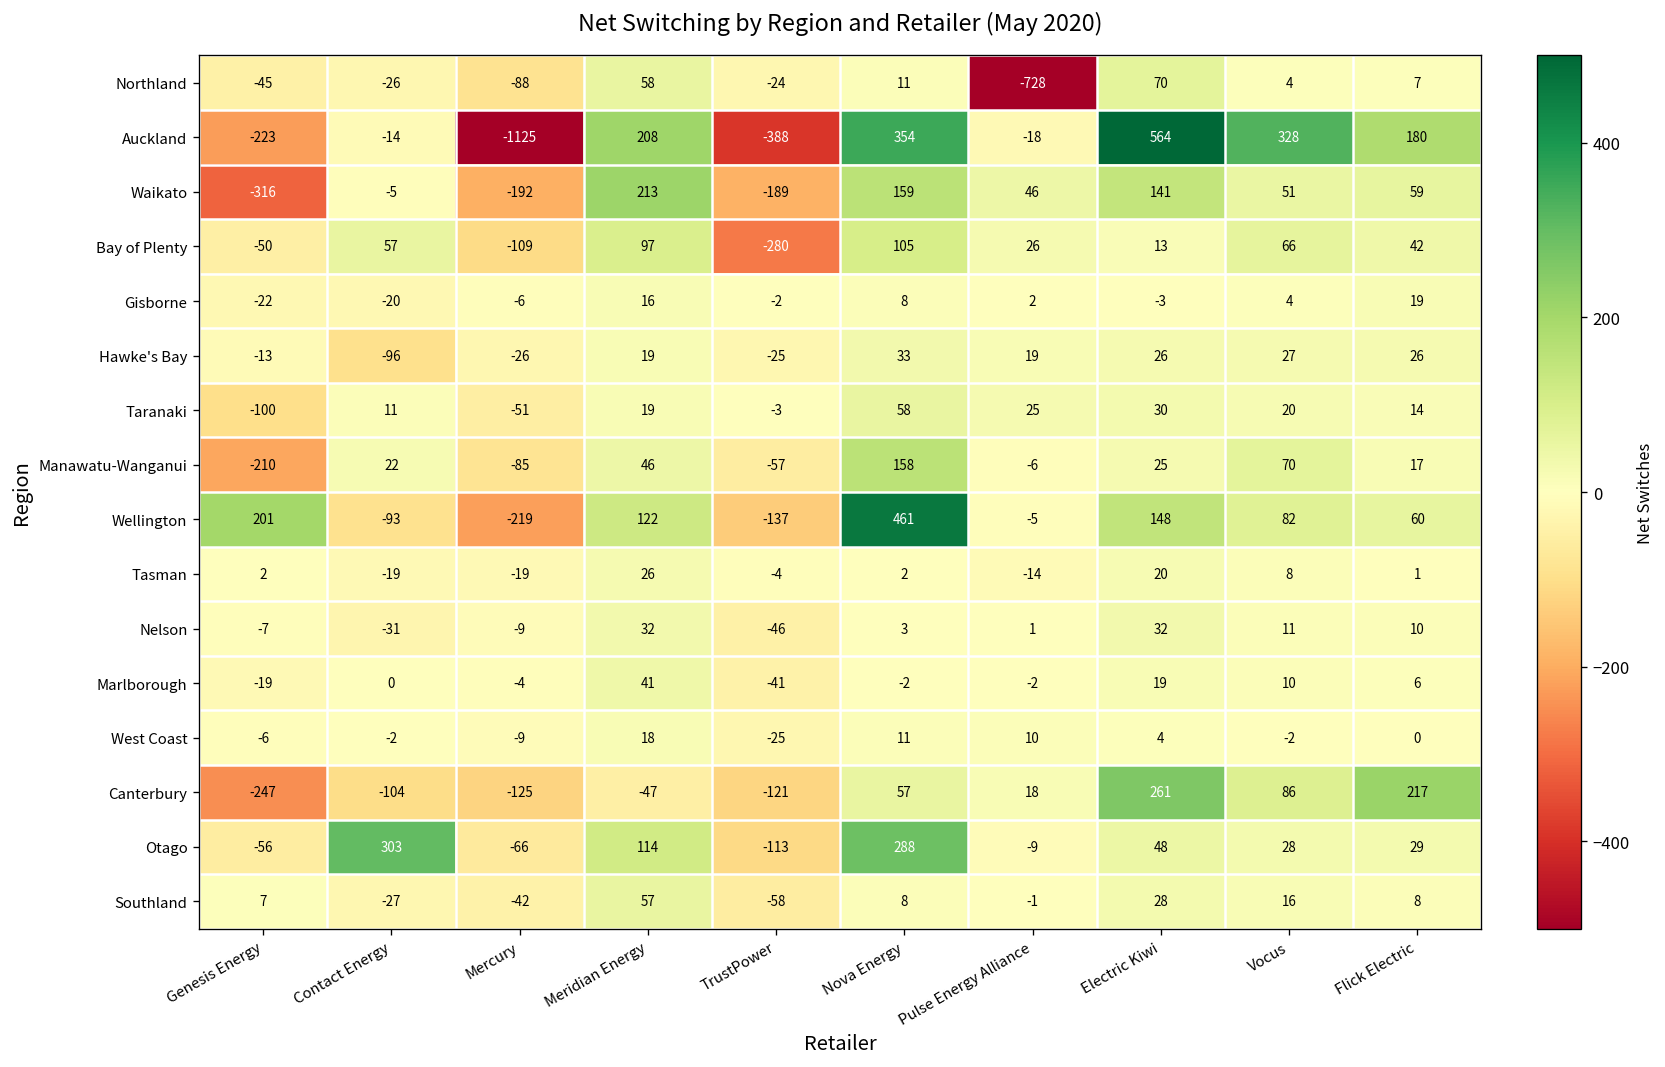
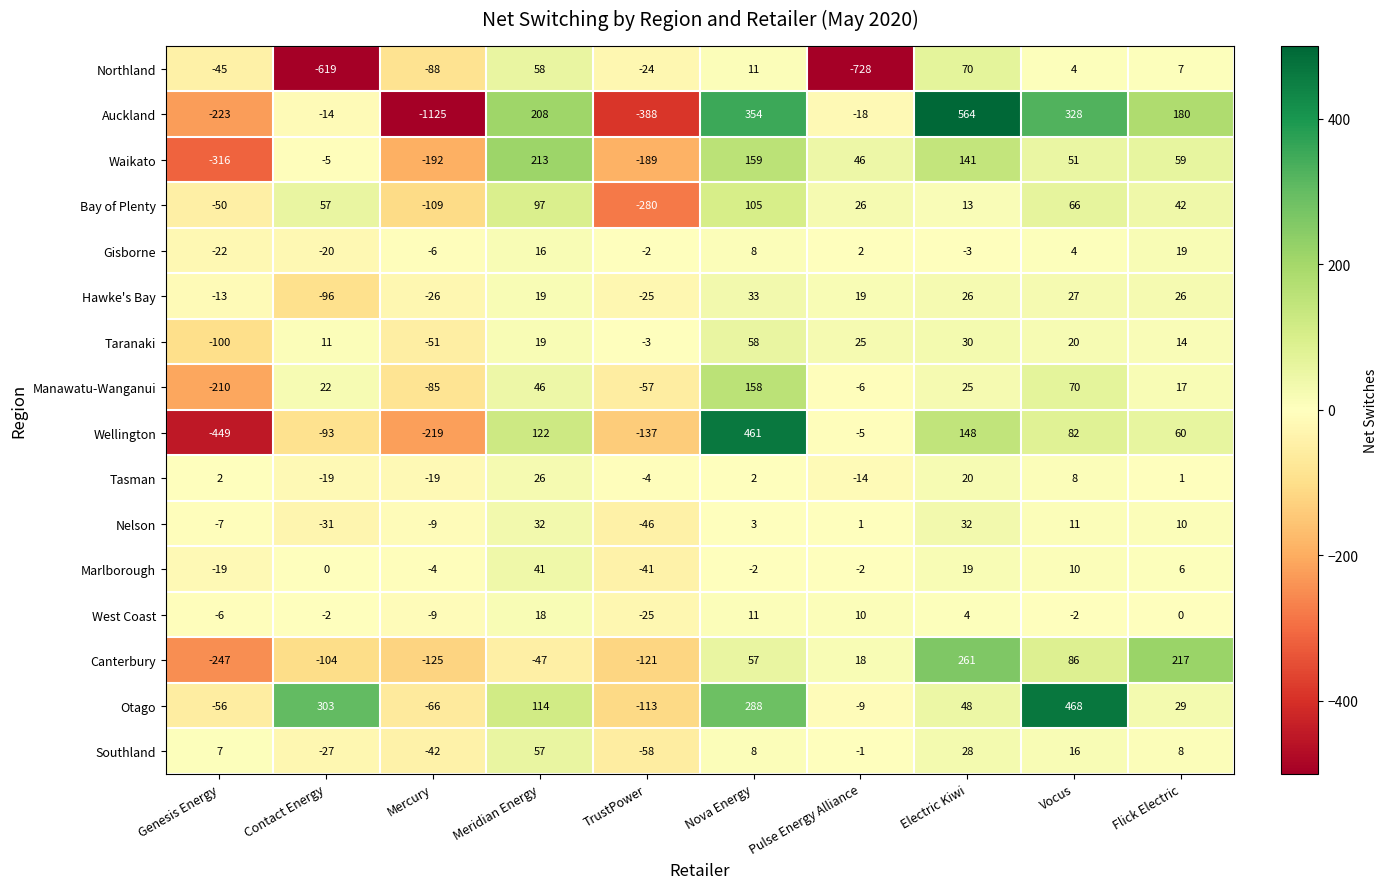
  {
    "Northland": {
      "Genesis Energy": -45,
-     "Contact Energy": -26,
+     "Contact Energy": -619,
      "Mercury": -88,
      "Meridian Energy": 58,
      "TrustPower": -24,
      "Nova Energy": 11,
      "Pulse Energy Alliance": -728,
      "Electric Kiwi": 70,
      "Vocus": 4,
      "Flick Electric": 7
    },
    "Auckland": {
      "Genesis Energy": -223,
      "Contact Energy": -14,
      "Mercury": -1125,
      "Meridian Energy": 208,
      "TrustPower": -388,
      "Nova Energy": 354,
      "Pulse Energy Alliance": -18,
      "Electric Kiwi": 564,
      "Vocus": 328,
      "Flick Electric": 180
    },
    "Waikato": {
      "Genesis Energy": -316,
      "Contact Energy": -5,
      "Mercury": -192,
      "Meridian Energy": 213,
      "TrustPower": -189,
      "Nova Energy": 159,
      "Pulse Energy Alliance": 46,
      "Electric Kiwi": 141,
      "Vocus": 51,
      "Flick Electric": 59
    },
    "Bay of Plenty": {
      "Genesis Energy": -50,
      "Contact Energy": 57,
      "Mercury": -109,
      "Meridian Energy": 97,
      "TrustPower": -280,
      "Nova Energy": 105,
      "Pulse Energy Alliance": 26,
      "Electric Kiwi": 13,
      "Vocus": 66,
      "Flick Electric": 42
    },
    "Gisborne": {
      "Genesis Energy": -22,
      "Contact Energy": -20,
      "Mercury": -6,
      "Meridian Energy": 16,
      "TrustPower": -2,
      "Nova Energy": 8,
      "Pulse Energy Alliance": 2,
      "Electric Kiwi": -3,
      "Vocus": 4,
      "Flick Electric": 19
    },
    "Hawke's Bay": {
      "Genesis Energy": -13,
      "Contact Energy": -96,
      "Mercury": -26,
      "Meridian Energy": 19,
      "TrustPower": -25,
      "Nova Energy": 33,
      "Pulse Energy Alliance": 19,
      "Electric Kiwi": 26,
      "Vocus": 27,
      "Flick Electric": 26
    },
    "Taranaki": {
      "Genesis Energy": -100,
      "Contact Energy": 11,
      "Mercury": -51,
      "Meridian Energy": 19,
      "TrustPower": -3,
      "Nova Energy": 58,
      "Pulse Energy Alliance": 25,
      "Electric Kiwi": 30,
      "Vocus": 20,
      "Flick Electric": 14
    },
    "Manawatu-Wanganui": {
      "Genesis Energy": -210,
      "Contact Energy": 22,
      "Mercury": -85,
      "Meridian Energy": 46,
      "TrustPower": -57,
      "Nova Energy": 158,
      "Pulse Energy Alliance": -6,
      "Electric Kiwi": 25,
      "Vocus": 70,
      "Flick Electric": 17
    },
    "Wellington": {
-     "Genesis Energy": 201,
+     "Genesis Energy": -449,
      "Contact Energy": -93,
      "Mercury": -219,
      "Meridian Energy": 122,
      "TrustPower": -137,
      "Nova Energy": 461,
      "Pulse Energy Alliance": -5,
      "Electric Kiwi": 148,
      "Vocus": 82,
      "Flick Electric": 60
    },
    "Tasman": {
      "Genesis Energy": 2,
      "Contact Energy": -19,
      "Mercury": -19,
      "Meridian Energy": 26,
      "TrustPower": -4,
      "Nova Energy": 2,
      "Pulse Energy Alliance": -14,
      "Electric Kiwi": 20,
      "Vocus": 8,
      "Flick Electric": 1
    },
    "Nelson": {
      "Genesis Energy": -7,
      "Contact Energy": -31,
      "Mercury": -9,
      "Meridian Energy": 32,
      "TrustPower": -46,
      "Nova Energy": 3,
      "Pulse Energy Alliance": 1,
      "Electric Kiwi": 32,
      "Vocus": 11,
      "Flick Electric": 10
    },
    "Marlborough": {
      "Genesis Energy": -19,
      "Contact Energy": 0,
      "Mercury": -4,
      "Meridian Energy": 41,
      "TrustPower": -41,
      "Nova Energy": -2,
      "Pulse Energy Alliance": -2,
      "Electric Kiwi": 19,
      "Vocus": 10,
      "Flick Electric": 6
    },
    "West Coast": {
      "Genesis Energy": -6,
      "Contact Energy": -2,
      "Mercury": -9,
      "Meridian Energy": 18,
      "TrustPower": -25,
      "Nova Energy": 11,
      "Pulse Energy Alliance": 10,
      "Electric Kiwi": 4,
      "Vocus": -2,
      "Flick Electric": 0
    },
    "Canterbury": {
      "Genesis Energy": -247,
      "Contact Energy": -104,
      "Mercury": -125,
      "Meridian Energy": -47,
      "TrustPower": -121,
      "Nova Energy": 57,
      "Pulse Energy Alliance": 18,
      "Electric Kiwi": 261,
      "Vocus": 86,
      "Flick Electric": 217
    },
    "Otago": {
      "Genesis Energy": -56,
      "Contact Energy": 303,
      "Mercury": -66,
      "Meridian Energy": 114,
      "TrustPower": -113,
      "Nova Energy": 288,
      "Pulse Energy Alliance": -9,
      "Electric Kiwi": 48,
-     "Vocus": 28,
+     "Vocus": 468,
      "Flick Electric": 29
    },
    "Southland": {
      "Genesis Energy": 7,
      "Contact Energy": -27,
      "Mercury": -42,
      "Meridian Energy": 57,
      "TrustPower": -58,
      "Nova Energy": 8,
      "Pulse Energy Alliance": -1,
      "Electric Kiwi": 28,
      "Vocus": 16,
      "Flick Electric": 8
    }
  }
